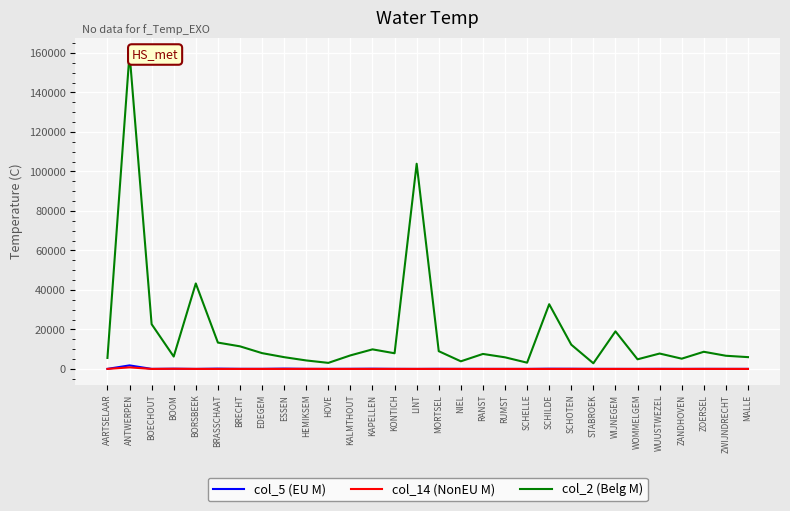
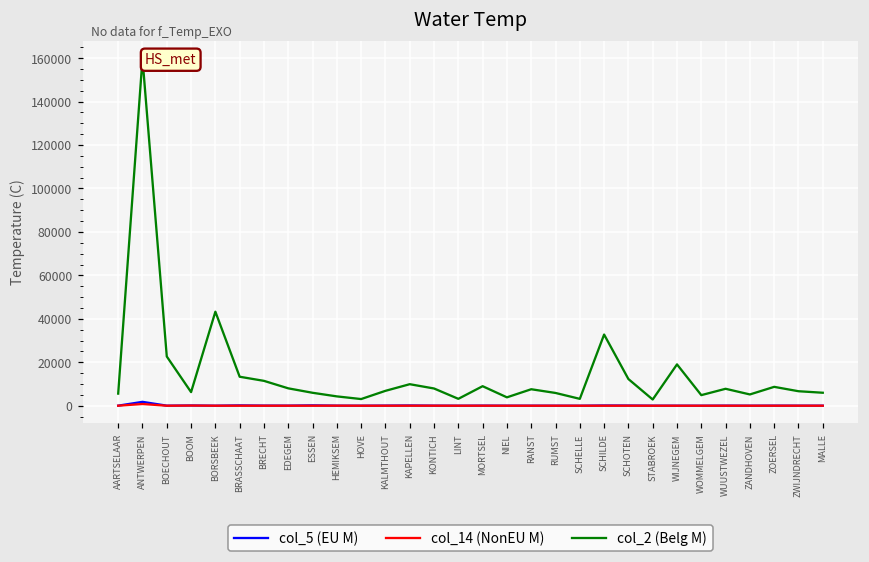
  {
    "col_2 (Belg M)": {
      "AARTSELAAR": 6000,
      "BOECHOUT": 23000,
      "BOOM": 6000,
      "BORSBEEK": 43000,
      "BRASSCHAAT": 13000,
      "BRECHT": 11000,
      "EDEGEM": 8000,
      "ESSEN": 6000,
      "HEMIKSEM": 4000,
      "HOVE": 3000,
      "KALMTHOUT": 7000,
      "KAPELLEN": 10000,
      "KONTICH": 8000,
-     "LINT": 104000,
+     "LINT": 3000,
      "MORTSEL": 9000,
      "NIEL": 4000,
      "RANST": 8000,
      "RUMST": 6000,
      "SCHELLE": 3000,
      "SCHILDE": 33000,
      "SCHOTEN": 12000,
      "STABROEK": 3000,
      "WIJNEGEM": 19000,
      "WOMMELGEM": 5000,
      "WUUSTWEZEL": 8000,
      "ZANDHOVEN": 5000,
      "ZOERSEL": 9000,
      "ZWIJNDRECHT": 7000,
      "MALLE": 6000
    }
  }
